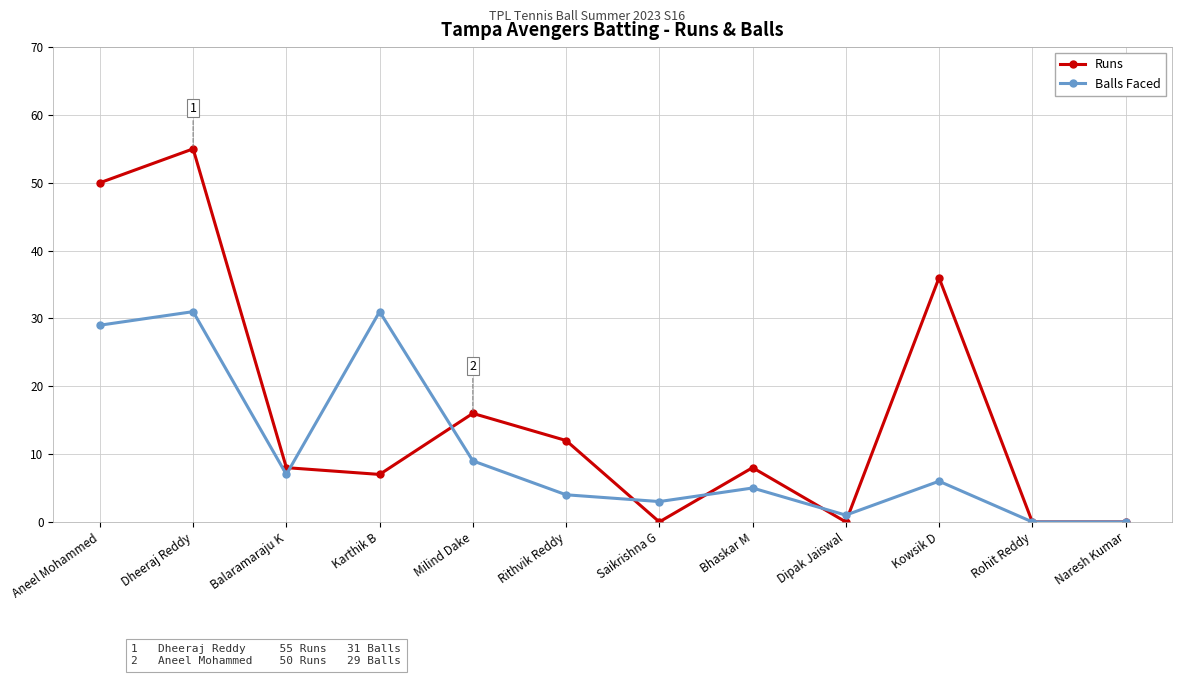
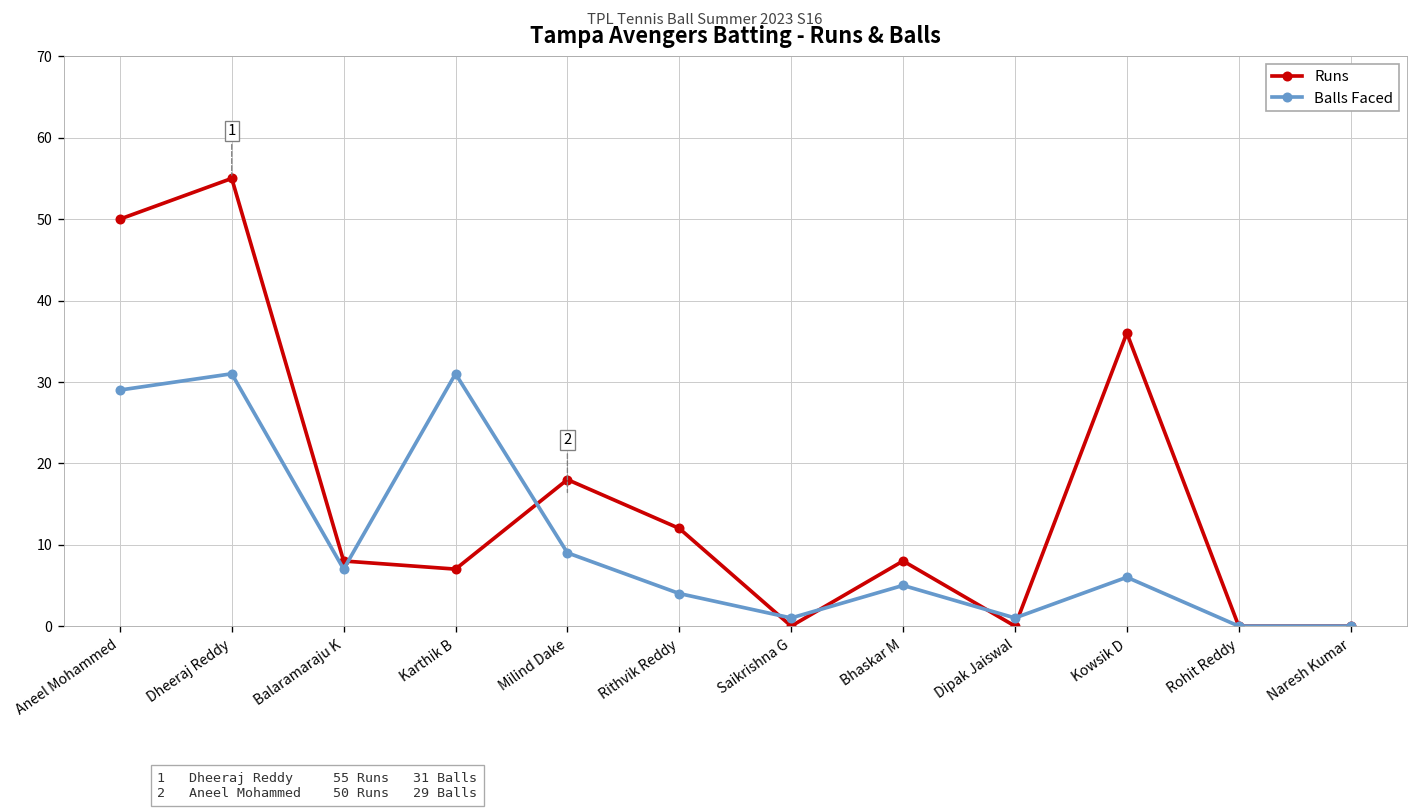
  {
    "Runs": {
      "Aneel Mohammed": 50,
      "Balaramaraju K": 8,
      "Karthik B": 7,
-     "Milind Dake": 16,
+     "Milind Dake": 18,
      "Rithvik Reddy": 12,
      "Saikrishna G": 0,
      "Bhaskar M": 8,
      "Dipak Jaiswal": 0,
      "Kowsik D": 36
    },
    "Balls Faced": {
      "Aneel Mohammed": 29,
      "Dheeraj Reddy": 31,
      "Balaramaraju K": 7,
      "Karthik B": 31,
      "Milind Dake": 9,
      "Rithvik Reddy": 4,
-     "Saikrishna G": 3,
+     "Saikrishna G": 1,
      "Bhaskar M": 5,
      "Dipak Jaiswal": 1,
      "Kowsik D": 6
    }
  }
